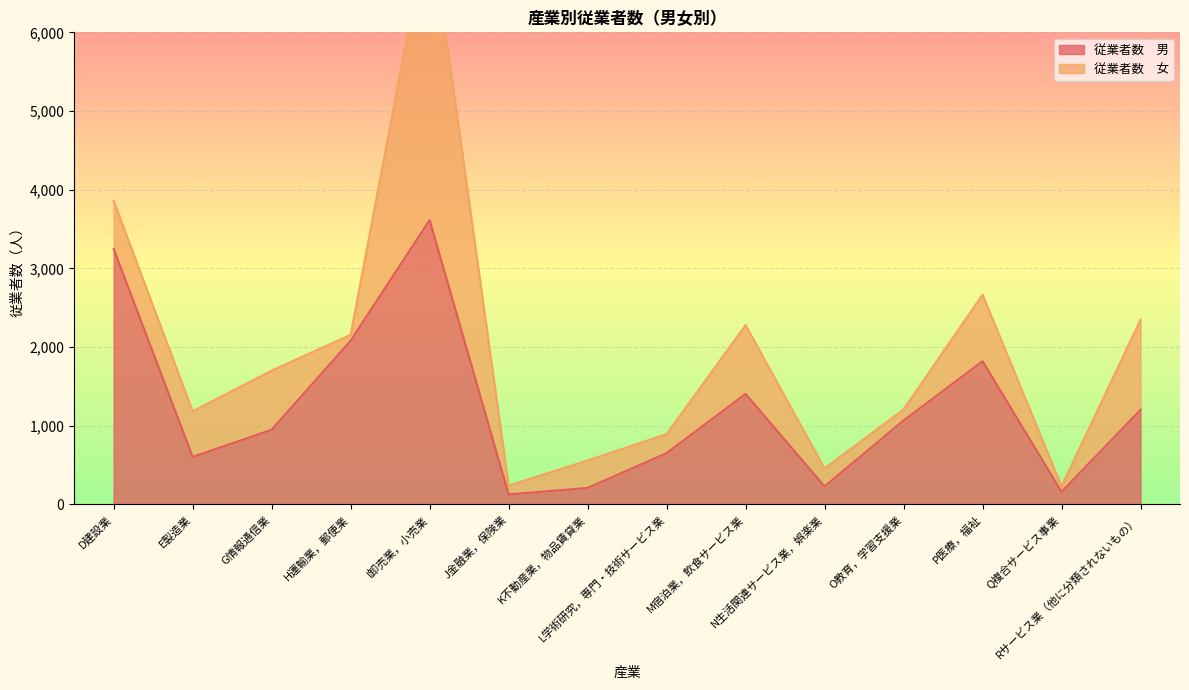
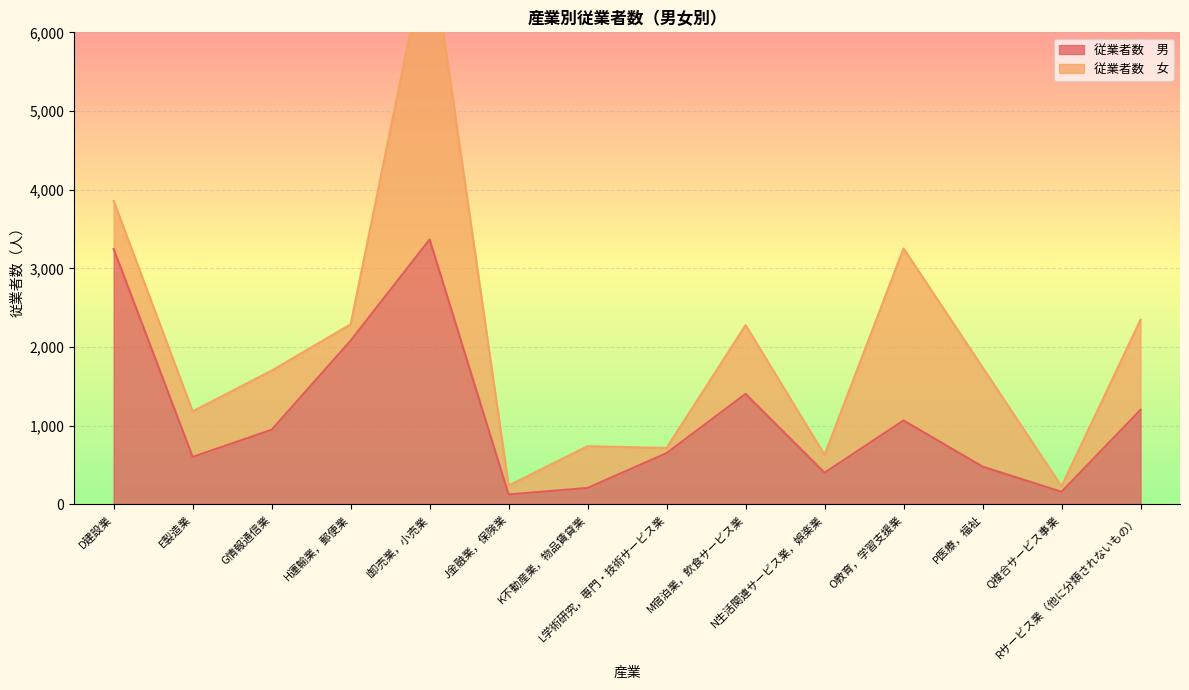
  {
    "従業者数 男": {
      "D建設業": "3,200",
      "E製造業": "600",
      "G情報通信業": "900",
      "H運輸業，郵便業": "2,100",
-     "I卸売業，小売業": "3,600",
+     "I卸売業，小売業": "3,400",
      "J金融業，保険業": "100",
      "K不動産業，物品賃貸業": "200",
      "L学術研究，専門・技術サービス業": "700",
      "M宿泊業，飲食サービス業": "1,400",
-     "N生活関連サービス業，娯楽業": "200",
+     "N生活関連サービス業，娯楽業": "400",
      "O教育，学習支援業": "1,100",
-     "P医療，福祉": "1,800",
+     "P医療，福祉": "500",
      "Q複合サービス事業": "200",
      "Rサービス業（他に分類されないもの）": "1,200"
    },
    "従業者数 女": {
      "D建設業": "600",
      "E製造業": "600",
      "G情報通信業": "800",
-     "H運輸業，郵便業": "100",
+     "H運輸業，郵便業": "200",
      "J金融業，保険業": "100",
-     "K不動産業，物品賃貸業": "300",
-     "L学術研究，専門・技術サービス業": "200",
+     "K不動産業，物品賃貸業": "500",
+     "L学術研究，専門・技術サービス業": "100",
      "M宿泊業，飲食サービス業": "900",
      "N生活関連サービス業，娯楽業": "200",
-     "O教育，学習支援業": "100",
-     "P医療，福祉": "800",
+     "O教育，学習支援業": "2,200",
+     "P医療，福祉": "1,300",
      "Q複合サービス事業": "100",
      "Rサービス業（他に分類されないもの）": "1,100"
    }
  }
